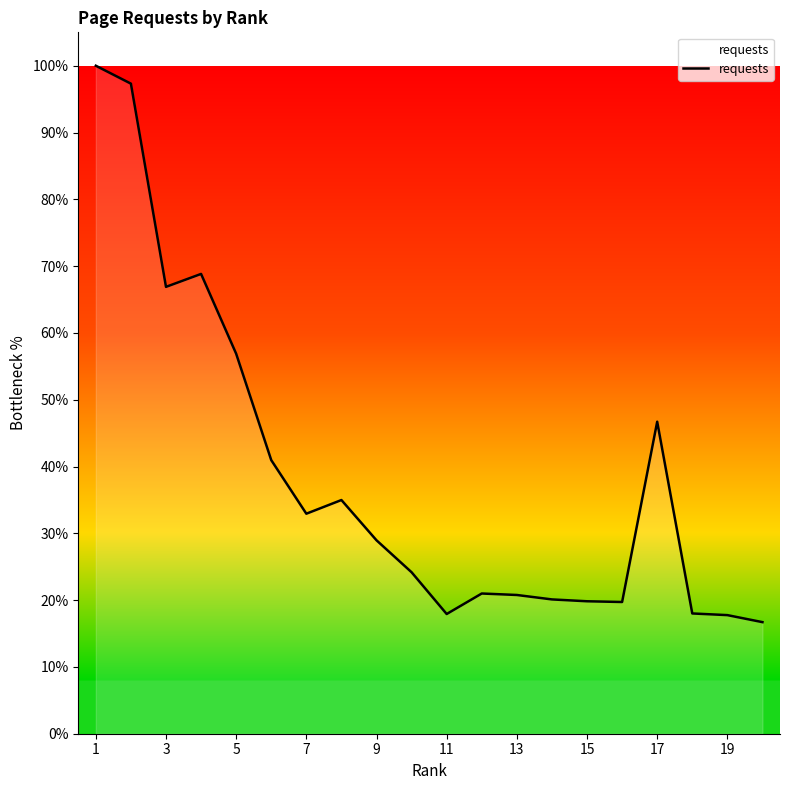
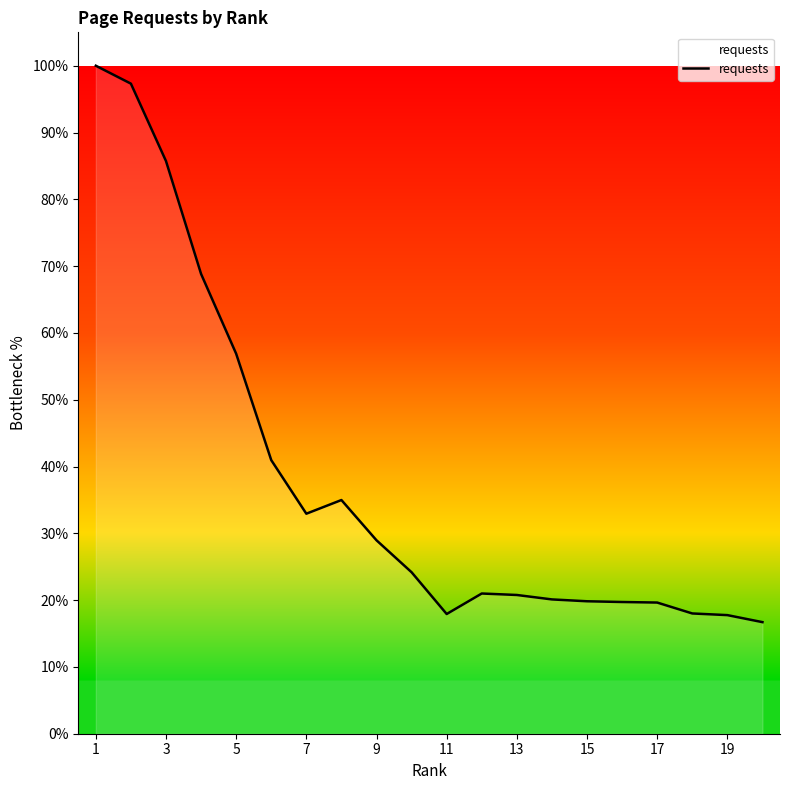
  {
    "1": "100%",
-   "3": "67%",
+   "3": "86%",
    "5": "57%",
    "7": "33%",
    "9": "29%",
    "11": "18%",
    "13": "21%",
    "15": "20%",
-   "17": "47%",
+   "17": "20%",
    "19": "18%"
  }
